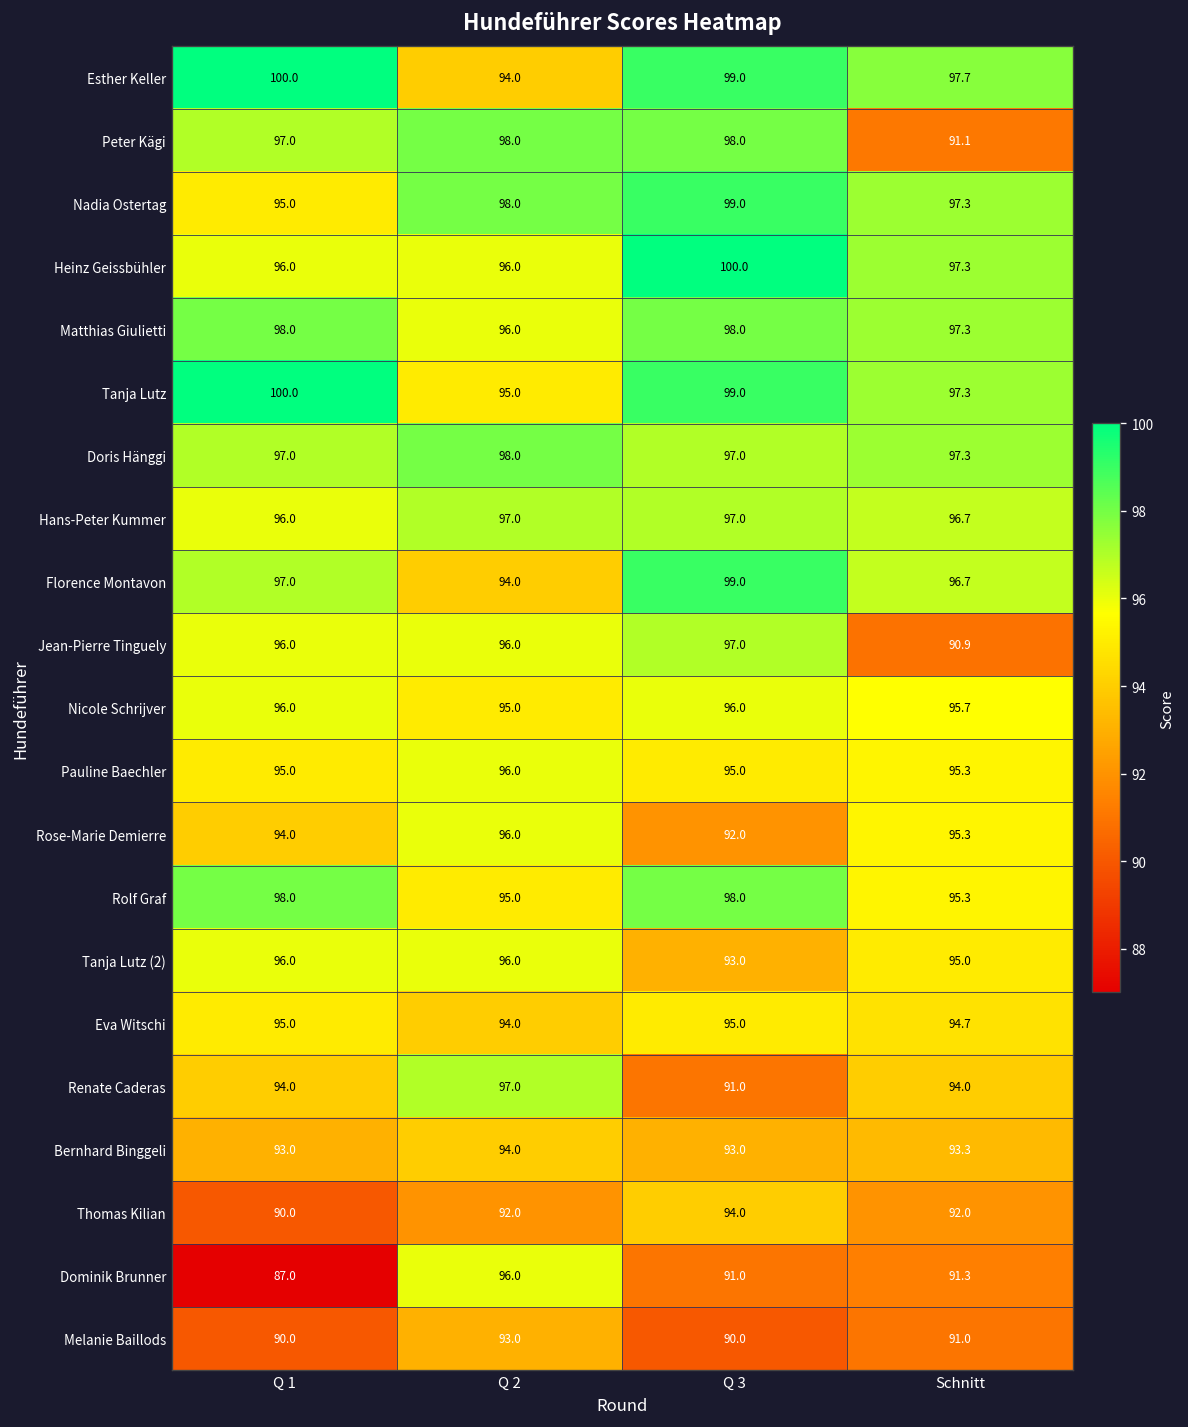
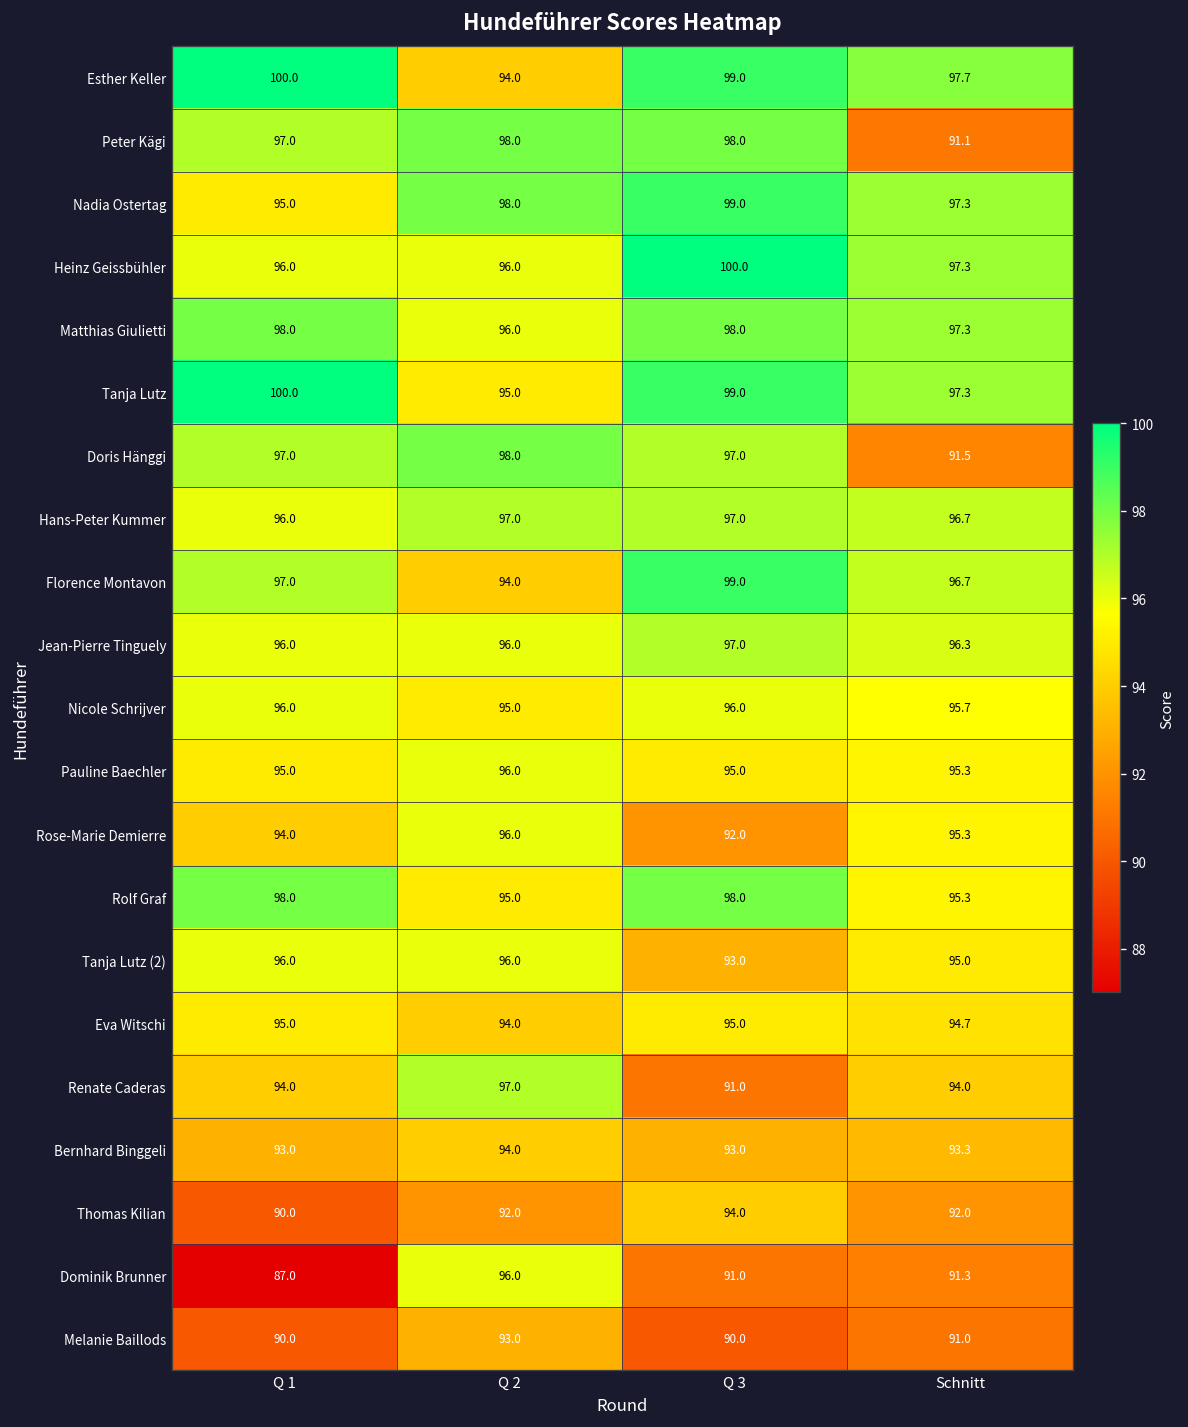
  {
    "Esther Keller": {
      "Q 1": 100.0,
      "Q 2": 94.0,
      "Q 3": 99.0,
      "Schnitt": 97.7
    },
    "Peter Kägi": {
      "Q 1": 97.0,
      "Q 2": 98.0,
      "Q 3": 98.0,
      "Schnitt": 91.1
    },
    "Nadia Ostertag": {
      "Q 1": 95.0,
      "Q 2": 98.0,
      "Q 3": 99.0,
      "Schnitt": 97.3
    },
    "Heinz Geissbühler": {
      "Q 1": 96.0,
      "Q 2": 96.0,
      "Q 3": 100.0,
      "Schnitt": 97.3
    },
    "Matthias Giulietti": {
      "Q 1": 98.0,
      "Q 2": 96.0,
      "Q 3": 98.0,
      "Schnitt": 97.3
    },
    "Tanja Lutz": {
      "Q 1": 100.0,
      "Q 2": 95.0,
      "Q 3": 99.0,
      "Schnitt": 97.3
    },
    "Doris Hänggi": {
      "Q 1": 97.0,
      "Q 2": 98.0,
      "Q 3": 97.0,
-     "Schnitt": 97.3
+     "Schnitt": 91.5
    },
    "Hans-Peter Kummer": {
      "Q 1": 96.0,
      "Q 2": 97.0,
      "Q 3": 97.0,
      "Schnitt": 96.7
    },
    "Florence Montavon": {
      "Q 1": 97.0,
      "Q 2": 94.0,
      "Q 3": 99.0,
      "Schnitt": 96.7
    },
    "Jean-Pierre Tinguely": {
      "Q 1": 96.0,
      "Q 2": 96.0,
      "Q 3": 97.0,
-     "Schnitt": 90.9
+     "Schnitt": 96.3
    },
    "Nicole Schrijver": {
      "Q 1": 96.0,
      "Q 2": 95.0,
      "Q 3": 96.0,
      "Schnitt": 95.7
    },
    "Pauline Baechler": {
      "Q 1": 95.0,
      "Q 2": 96.0,
      "Q 3": 95.0,
      "Schnitt": 95.3
    },
    "Rose-Marie Demierre": {
      "Q 1": 94.0,
      "Q 2": 96.0,
      "Q 3": 92.0,
      "Schnitt": 95.3
    },
    "Rolf Graf": {
      "Q 1": 98.0,
      "Q 2": 95.0,
      "Q 3": 98.0,
      "Schnitt": 95.3
    },
    "Tanja Lutz (2)": {
      "Q 1": 96.0,
      "Q 2": 96.0,
      "Q 3": 93.0,
      "Schnitt": 95.0
    },
    "Eva Witschi": {
      "Q 1": 95.0,
      "Q 2": 94.0,
      "Q 3": 95.0,
      "Schnitt": 94.7
    },
    "Renate Caderas": {
      "Q 1": 94.0,
      "Q 2": 97.0,
      "Q 3": 91.0,
      "Schnitt": 94.0
    },
    "Bernhard Binggeli": {
      "Q 1": 93.0,
      "Q 2": 94.0,
      "Q 3": 93.0,
      "Schnitt": 93.3
    },
    "Thomas Kilian": {
      "Q 1": 90.0,
      "Q 2": 92.0,
      "Q 3": 94.0,
      "Schnitt": 92.0
    },
    "Dominik Brunner": {
      "Q 1": 87.0,
      "Q 2": 96.0,
      "Q 3": 91.0,
      "Schnitt": 91.3
    },
    "Melanie Baillods": {
      "Q 1": 90.0,
      "Q 2": 93.0,
      "Q 3": 90.0,
      "Schnitt": 91.0
    }
  }
